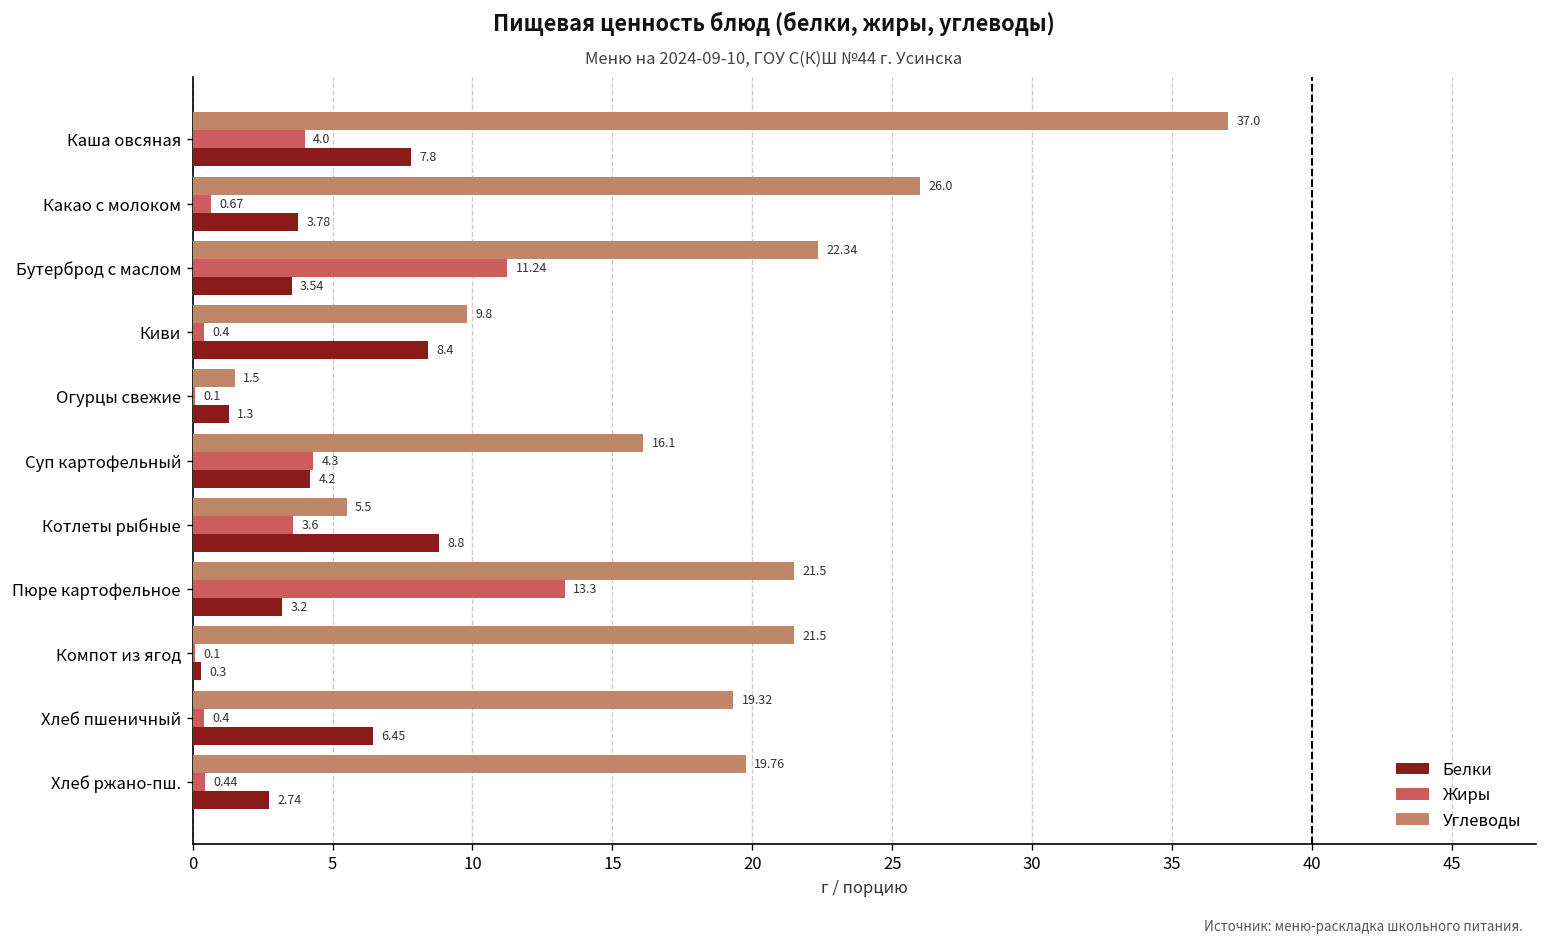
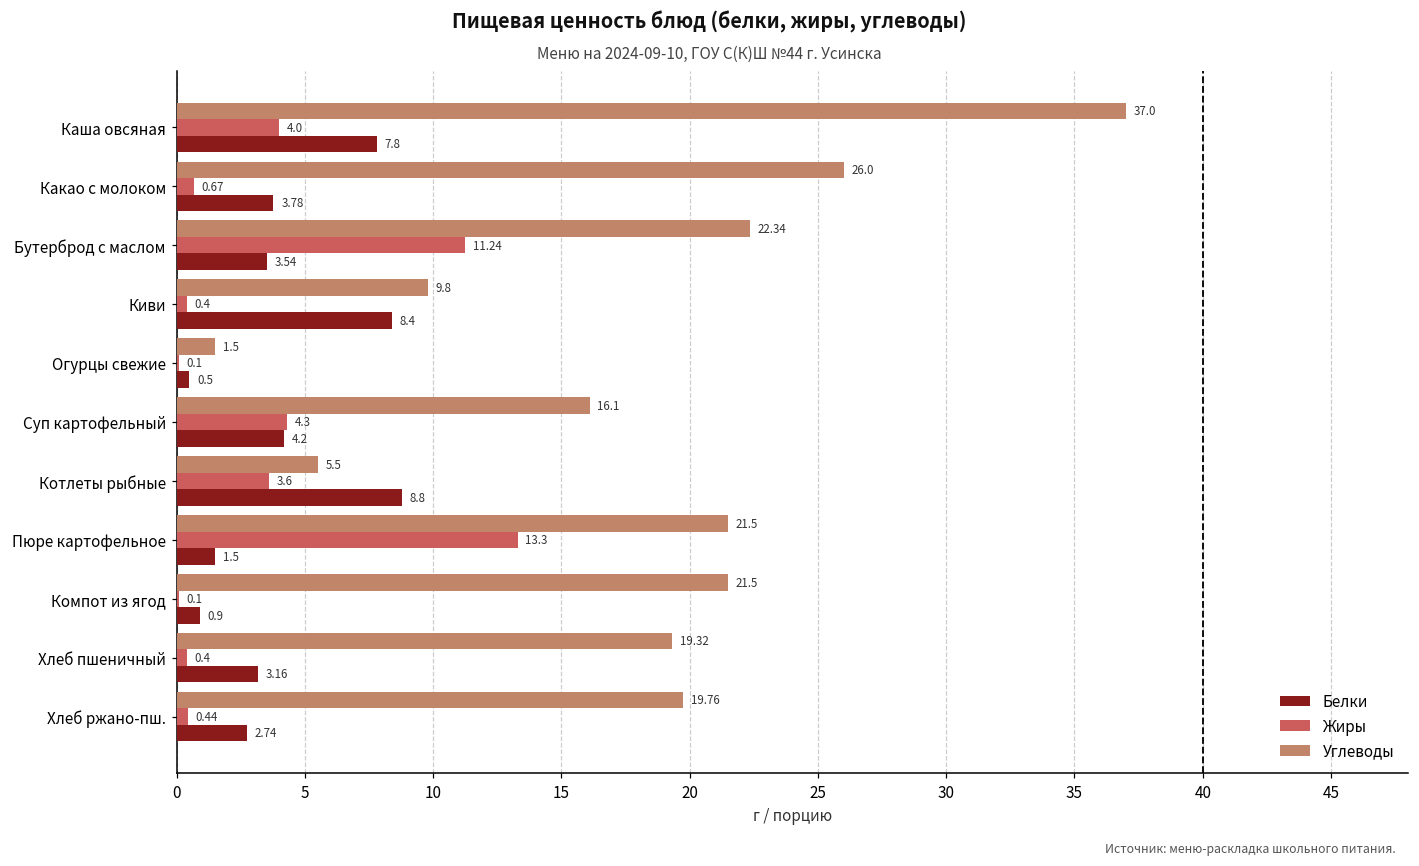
  {
    "Белки": {
      "Каша овсяная": 7.8,
      "Какао с молоком": 3.78,
      "Бутерброд с маслом": 3.54,
      "Киви": 8.4,
-     "Огурцы свежие": 1.3,
+     "Огурцы свежие": 0.5,
      "Суп картофельный": 4.2,
      "Котлеты рыбные": 8.8,
-     "Пюре картофельное": 3.2,
-     "Компот из ягод": 0.3,
-     "Хлеб пшеничный": 6.45,
+     "Пюре картофельное": 1.5,
+     "Компот из ягод": 0.9,
+     "Хлеб пшеничный": 3.16,
      "Хлеб ржано-пш.": 2.74
    }
  }
